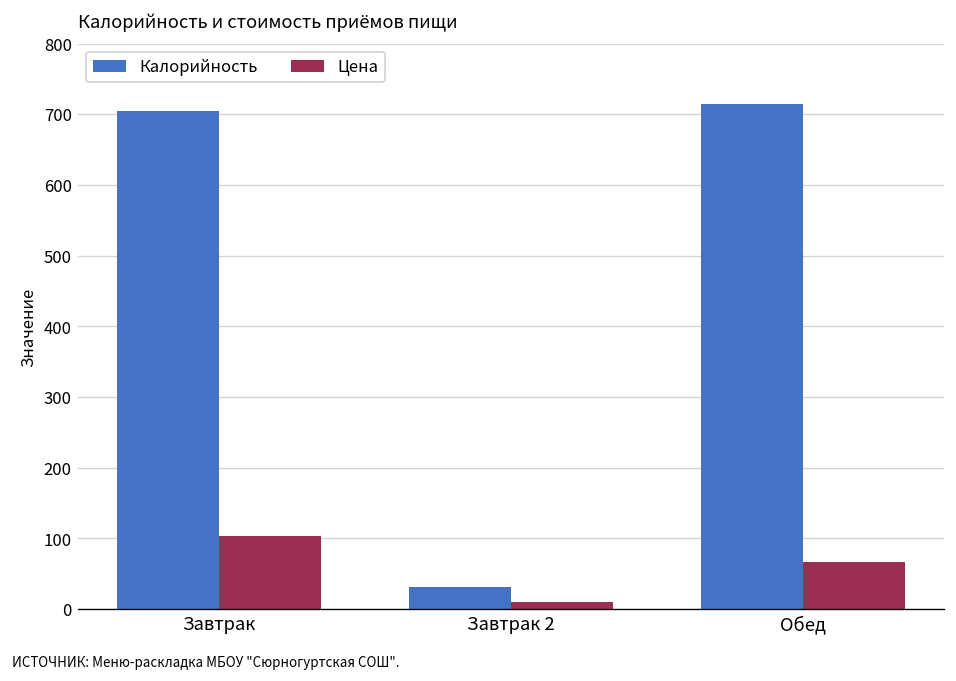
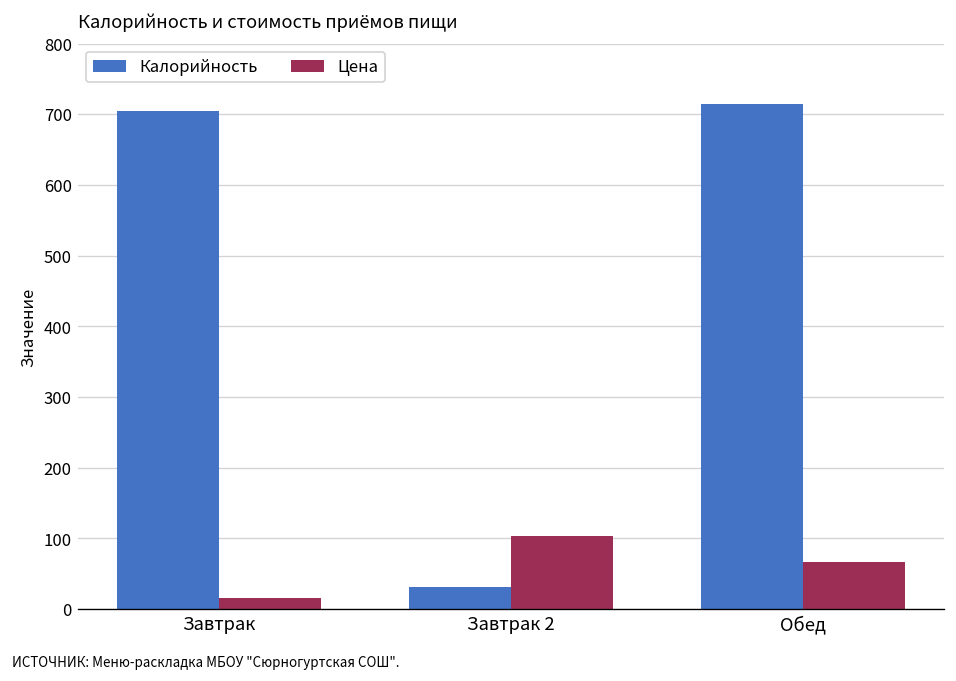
  {
    "Калорийность": {
      "Завтрак": 710,
      "Завтрак 2": 30,
      "Обед": 710
    },
    "Цена": {
-     "Завтрак": 100,
-     "Завтрак 2": 10,
+     "Завтрак": 20,
+     "Завтрак 2": 100,
      "Обед": 70
    }
  }
